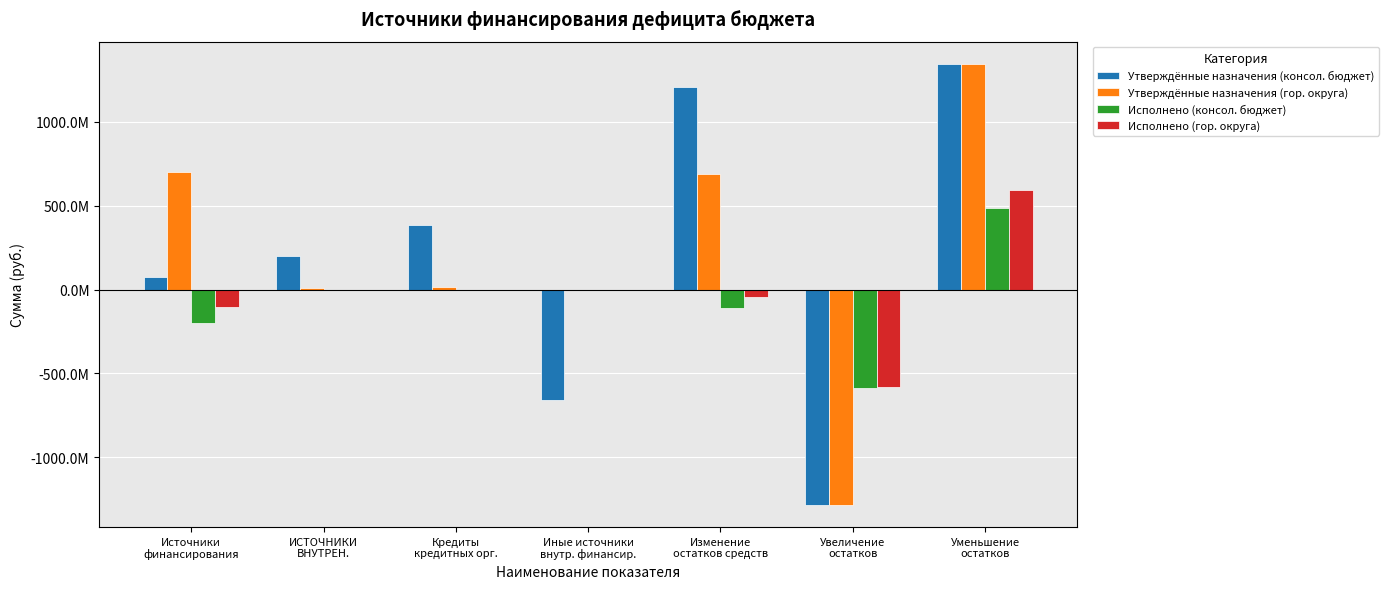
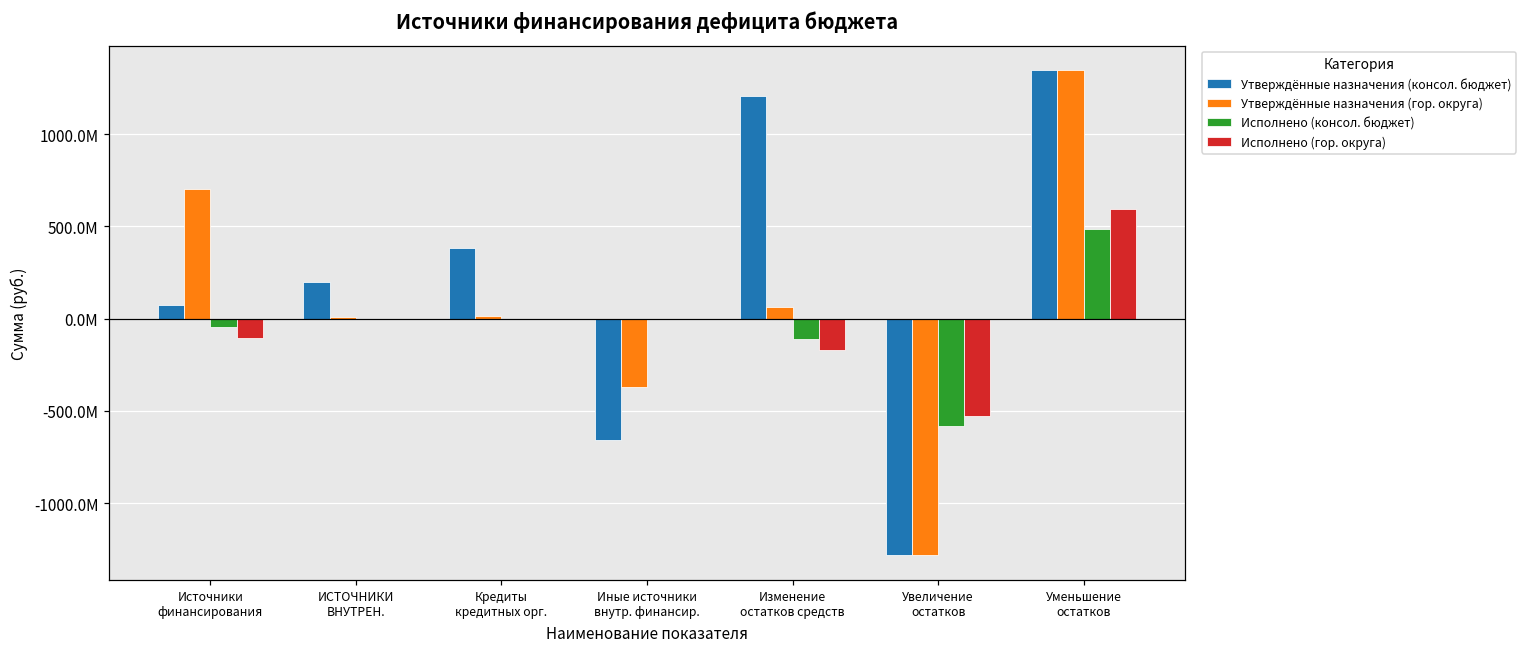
  {
    "Утверждённые назначения (консол. бюджет)": {
      "Источники финансирования": 70000000,
      "ИСТОЧНИКИ ВНУТРЕН.": 200000000,
      "Кредиты кредитных орг.": 380000000,
      "Иные источники внутр. финансир.": -660000000,
      "Изменение остатков средств": 1210000000,
      "Увеличение остатков": -1280000000,
      "Уменьшение остатков": 1350000000
    },
    "Утверждённые назначения (гор. округа)": {
      "Источники финансирования": 700000000,
-     "Иные источники внутр. финансир.": 0,
-     "Изменение остатков средств": 690000000,
+     "Иные источники внутр. финансир.": -370000000,
+     "Изменение остатков средств": 60000000,
      "Увеличение остатков": -1280000000,
      "Уменьшение остатков": 1350000000
    },
    "Исполнено (консол. бюджет)": {
-     "Источники финансирования": -200000000,
+     "Источники финансирования": -40000000,
      "Кредиты кредитных орг.": 0,
      "Изменение остатков средств": -110000000,
      "Увеличение остатков": -580000000,
      "Уменьшение остатков": 480000000
    },
    "Исполнено (гор. округа)": {
      "Источники финансирования": -100000000,
      "Кредиты кредитных орг.": 0,
-     "Изменение остатков средств": -40000000,
-     "Увеличение остатков": -580000000,
+     "Изменение остатков средств": -170000000,
+     "Увеличение остатков": -530000000,
      "Уменьшение остатков": 600000000
    }
  }
